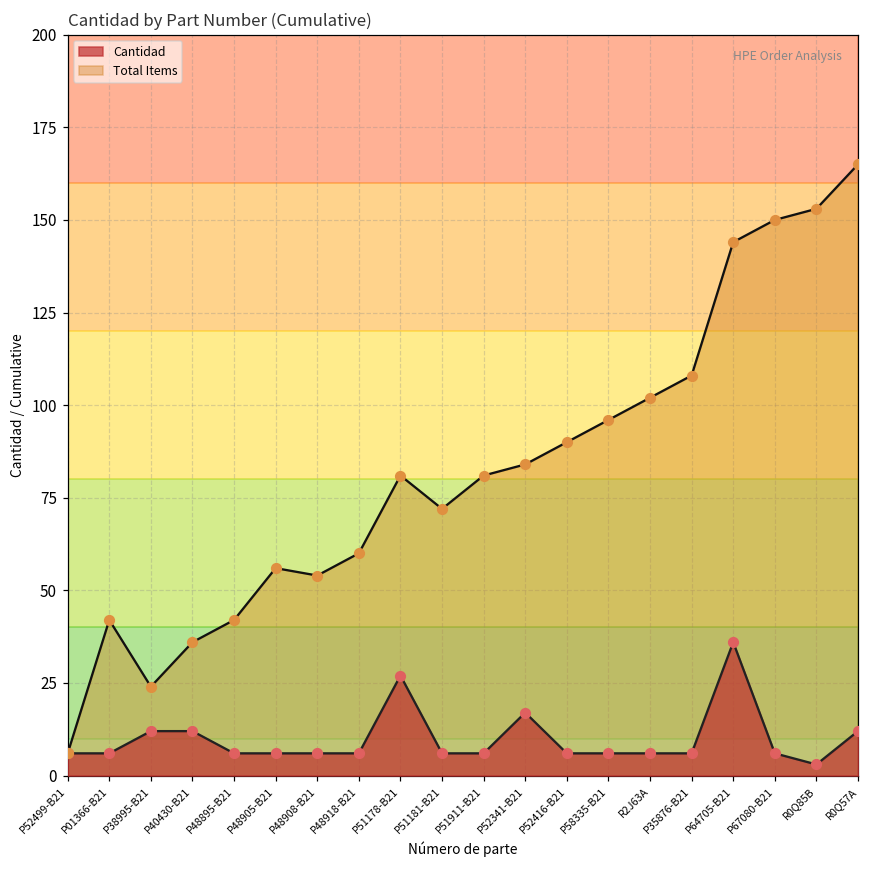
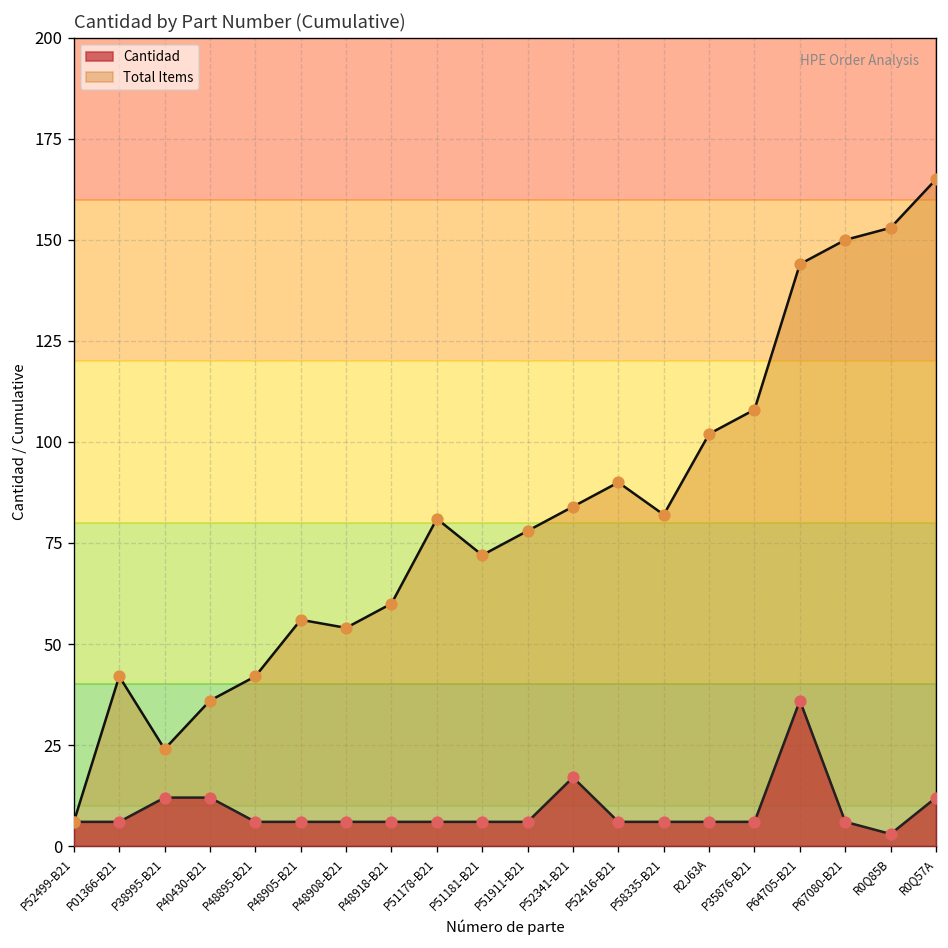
  {
    "Cantidad": {
      "P01366-B21": 6,
      "P38995-B21": 12,
      "P40430-B21": 12,
      "P48895-B21": 6,
      "P48905-B21": 6,
      "P48908-B21": 6,
      "P48918-B21": 6,
-     "P51178-B21": 27,
+     "P51178-B21": 6,
      "P51181-B21": 6,
      "P51911-B21": 6,
      "P52341-B21": 17,
      "P52416-B21": 6,
      "P58335-B21": 6,
      "R2J63A": 6,
      "P35876-B21": 6,
      "P64705-B21": 36,
      "P67080-B21": 6,
      "R0Q85B": 3,
      "R0Q57A": 12
    },
    "Total Items": {
      "P01366-B21": 42,
      "P38995-B21": 24,
      "P40430-B21": 36,
      "P48895-B21": 42,
      "P48905-B21": 56,
      "P48908-B21": 54,
      "P48918-B21": 60,
      "P51178-B21": 81,
      "P51181-B21": 72,
-     "P51911-B21": 81,
+     "P51911-B21": 78,
      "P52341-B21": 84,
      "P52416-B21": 90,
-     "P58335-B21": 96,
+     "P58335-B21": 82,
      "R2J63A": 102,
      "P35876-B21": 108,
      "P64705-B21": 144,
      "P67080-B21": 150,
      "R0Q85B": 153,
      "R0Q57A": 165
    }
  }
